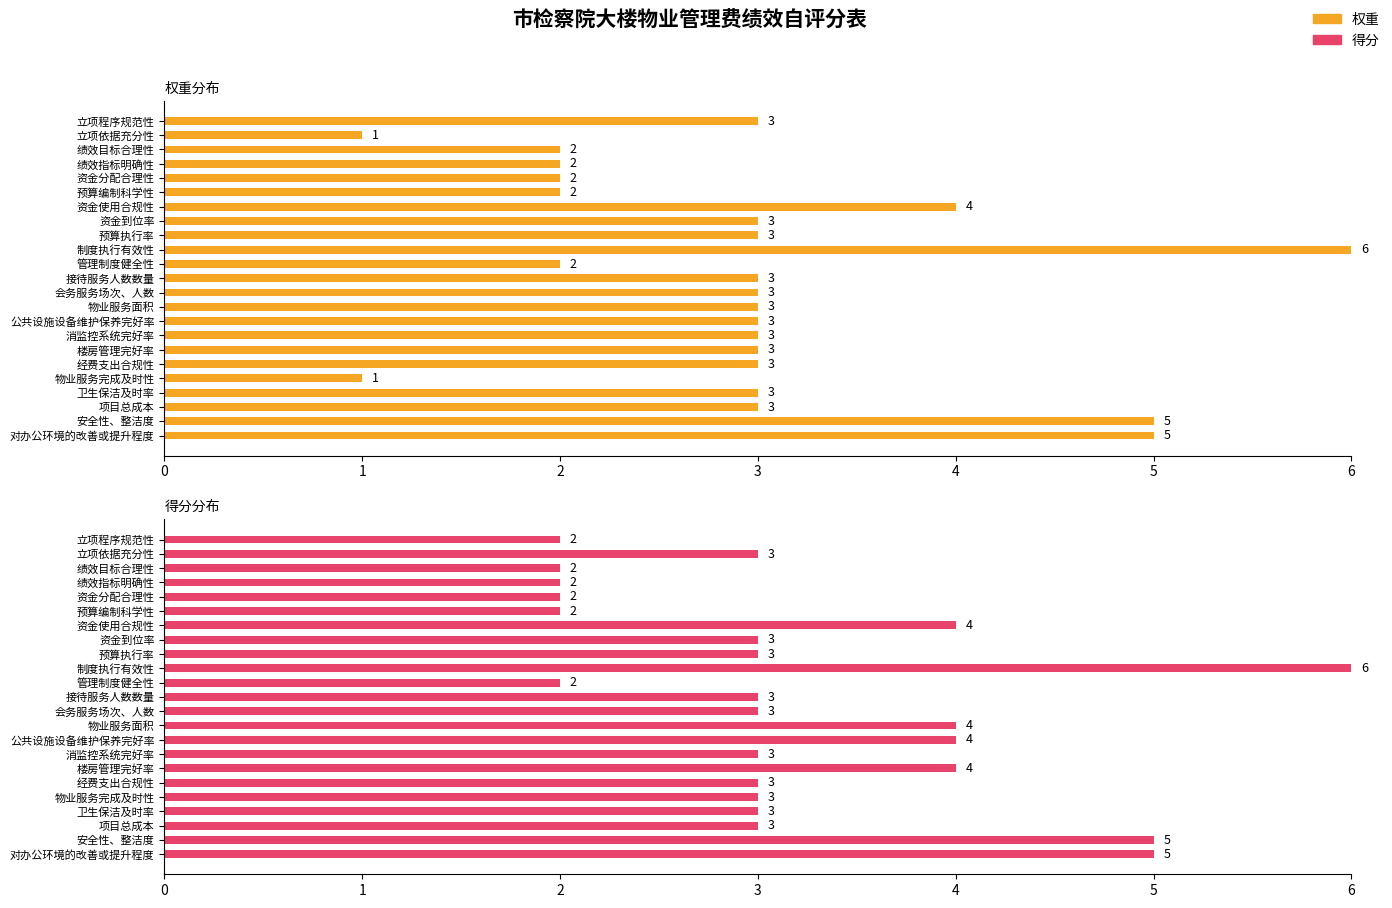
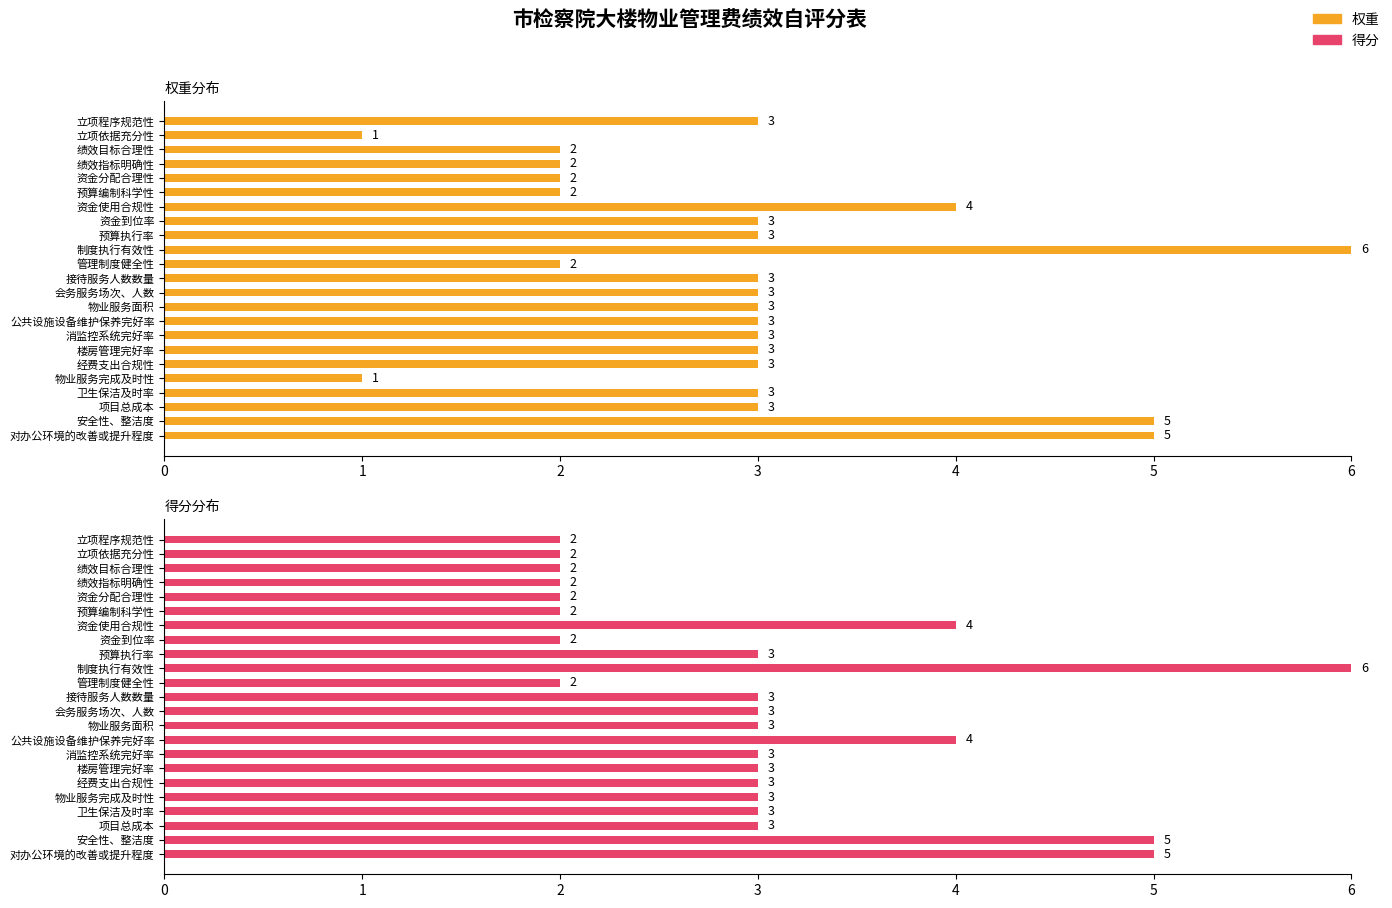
  {
    "权重分布": {
      "立项程序规范性": 3,
      "立项依据充分性": 1,
      "绩效目标合理性": 2,
      "绩效指标明确性": 2,
      "资金分配合理性": 2,
      "预算编制科学性": 2,
      "资金使用合规性": 4,
      "资金到位率": 3,
      "预算执行率": 3,
      "制度执行有效性": 6,
      "管理制度健全性": 2,
      "接待服务人数数量": 3,
      "会务服务场次、人数": 3,
      "物业服务面积": 3,
      "公共设施设备维护保养完好率": 3,
      "消监控系统完好率": 3,
      "楼房管理完好率": 3,
      "经费支出合规性": 3,
      "物业服务完成及时性": 1,
      "卫生保洁及时率": 3,
      "项目总成本": 3,
      "安全性、整洁度": 5,
      "对办公环境的改善或提升程度": 5
    },
    "得分分布": {
      "立项程序规范性": 2,
-     "立项依据充分性": 3,
+     "立项依据充分性": 2,
      "绩效目标合理性": 2,
      "绩效指标明确性": 2,
      "资金分配合理性": 2,
      "预算编制科学性": 2,
      "资金使用合规性": 4,
-     "资金到位率": 3,
+     "资金到位率": 2,
      "预算执行率": 3,
      "制度执行有效性": 6,
      "管理制度健全性": 2,
      "接待服务人数数量": 3,
      "会务服务场次、人数": 3,
-     "物业服务面积": 4,
+     "物业服务面积": 3,
      "公共设施设备维护保养完好率": 4,
      "消监控系统完好率": 3,
-     "楼房管理完好率": 4,
+     "楼房管理完好率": 3,
      "经费支出合规性": 3,
      "物业服务完成及时性": 3,
      "卫生保洁及时率": 3,
      "项目总成本": 3,
      "安全性、整洁度": 5,
      "对办公环境的改善或提升程度": 5
    }
  }
